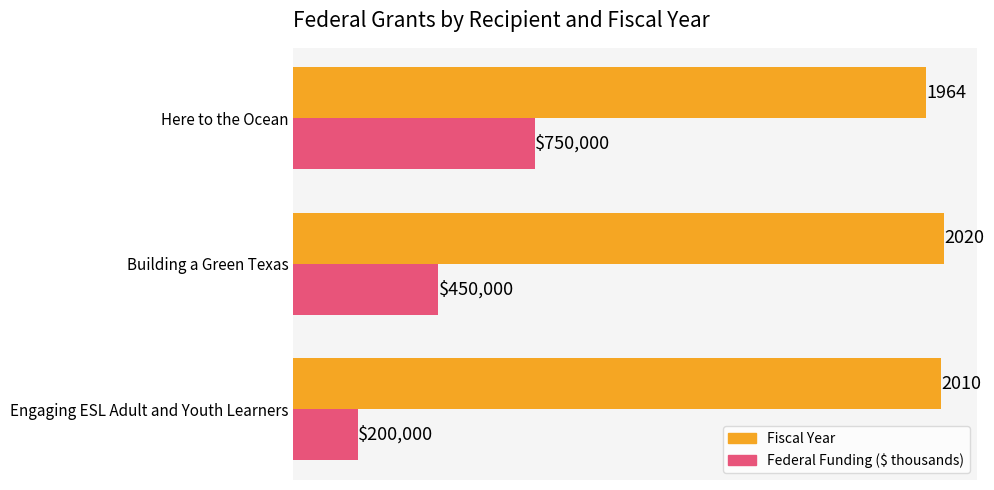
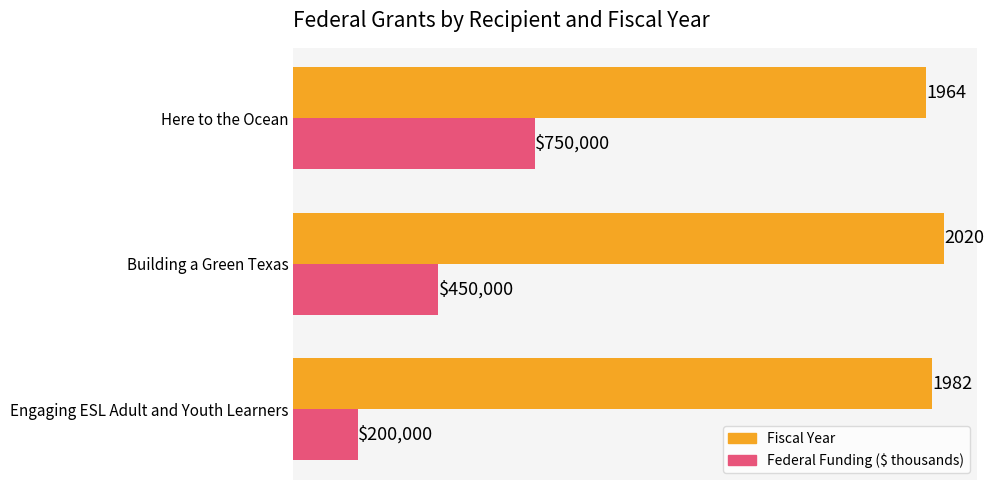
  {
    "Fiscal Year": {
      "Here to the Ocean": 1964,
      "Building a Green Texas": 2020,
-     "Engaging ESL Adult and Youth Learners": 2010
+     "Engaging ESL Adult and Youth Learners": 1982
    }
  }
